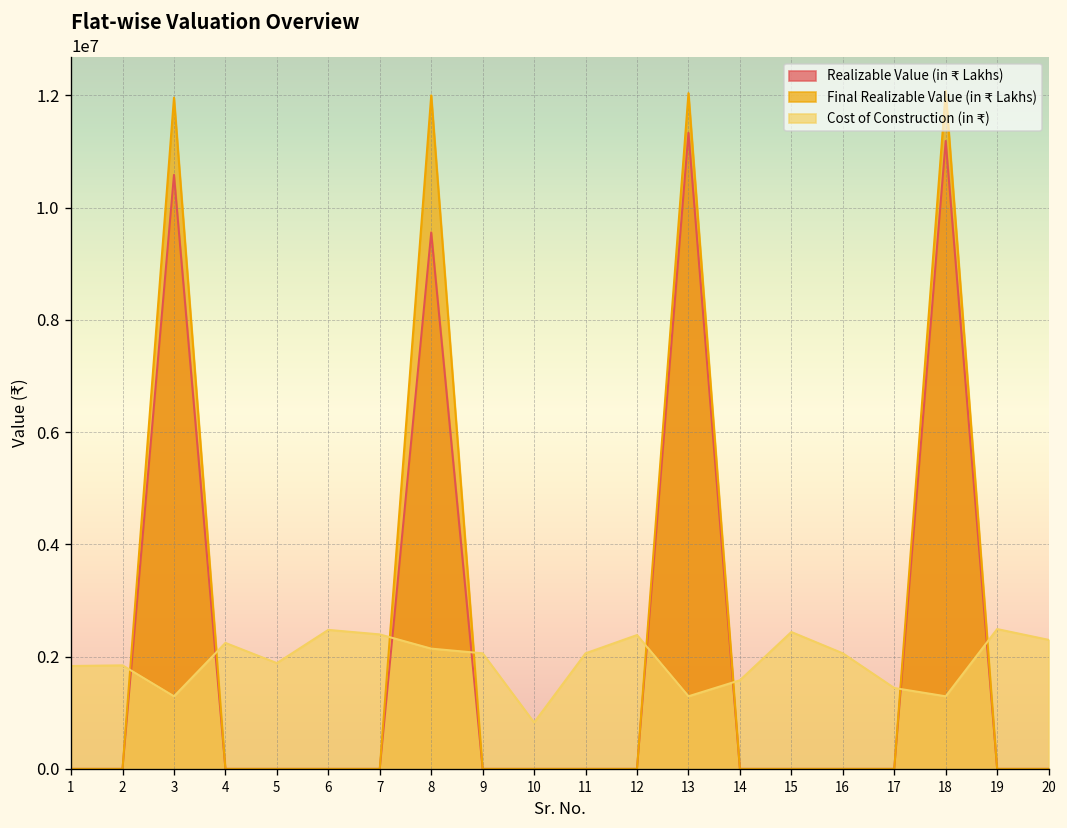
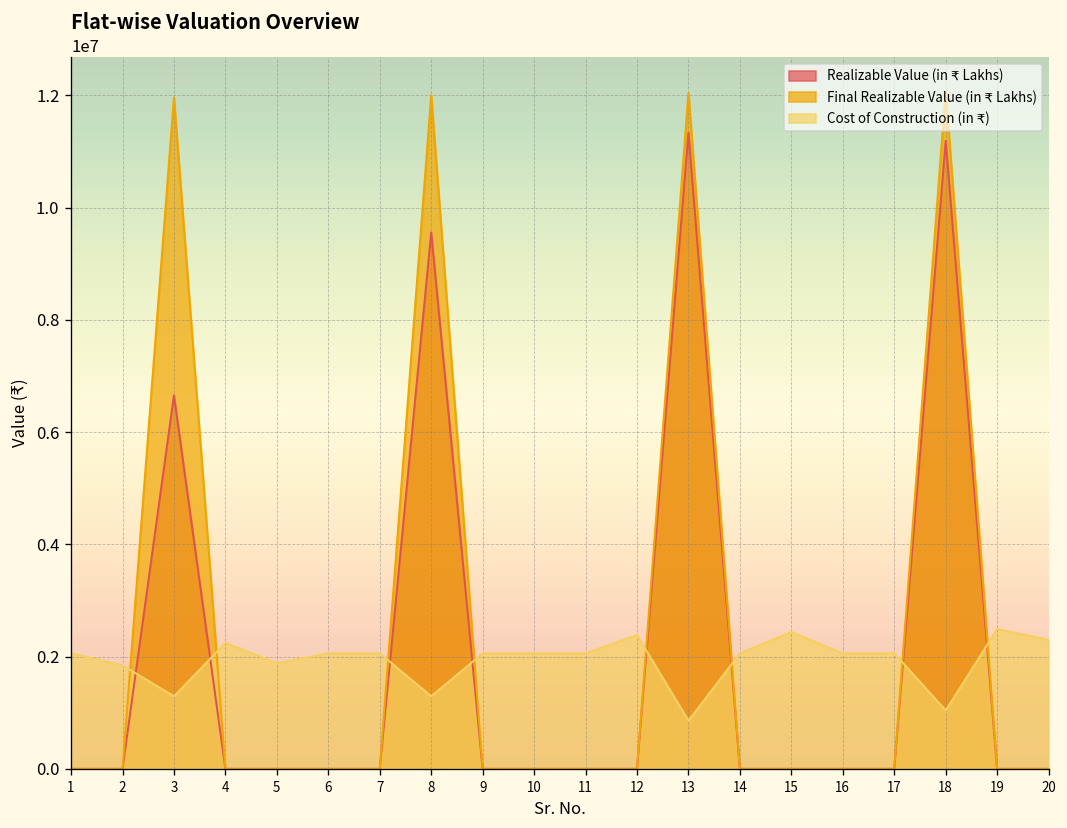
  {
    "Realizable Value (in ₹ Lakhs)": {
-     "3": 10600000,
+     "3": 6700000,
      "8": 9600000,
      "13": 11300000,
      "18": 11200000
    },
    "Final Realizable Value (in ₹ Lakhs)": {
      "3": 12000000,
      "8": 12000000,
      "13": 12000000
    },
    "Cost of Construction (in ₹)": {
-     "1": 1800000,
+     "1": 2100000,
      "2": 1800000,
      "3": 1300000,
      "4": 2200000,
      "5": 1900000,
-     "6": 2500000,
-     "7": 2400000,
-     "8": 2100000,
+     "6": 2100000,
+     "7": 2100000,
+     "8": 1300000,
      "9": 2100000,
-     "10": 800000,
+     "10": 2100000,
      "11": 2100000,
      "12": 2400000,
-     "13": 1300000,
-     "14": 1600000,
+     "13": 900000,
+     "14": 2100000,
      "15": 2400000,
      "16": 2100000,
-     "17": 1400000,
-     "18": 1300000,
+     "17": 2100000,
+     "18": 1000000,
      "19": 2500000,
      "20": 2300000
    }
  }
